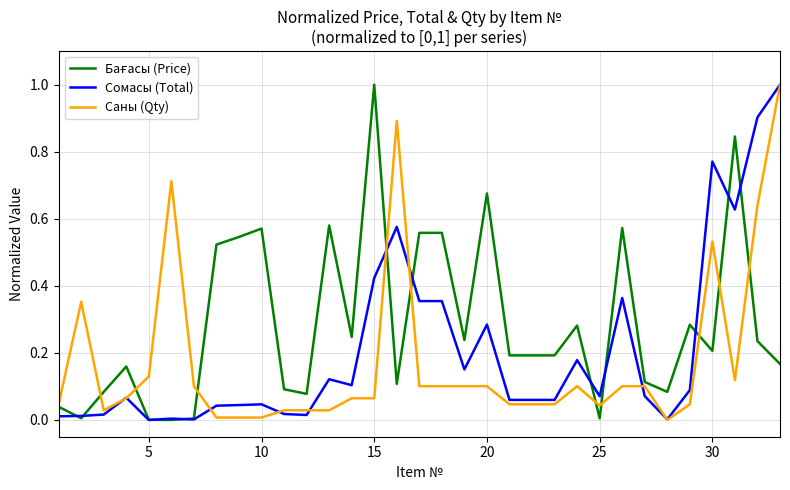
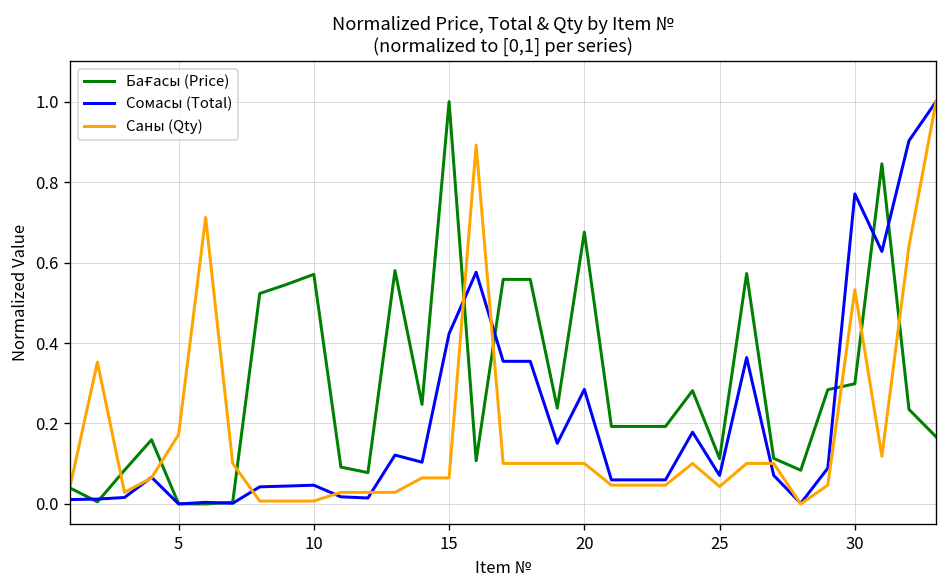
  {
    "Бағасы (Price)": {
      "10": 0.57,
      "15": 1.00,
      "20": 0.68,
-     "25": 0.00,
-     "30": 0.21
+     "25": 0.11,
+     "30": 0.30
    },
    "Сомасы (Total)": {
      "10": 0.05,
      "15": 0.42,
      "20": 0.28,
      "25": 0.07,
      "30": 0.77
    },
    "Саны (Qty)": {
-     "5": 0.13,
+     "5": 0.17,
      "10": 0.01,
      "15": 0.06,
      "20": 0.10,
      "25": 0.04,
      "30": 0.53
    }
  }
